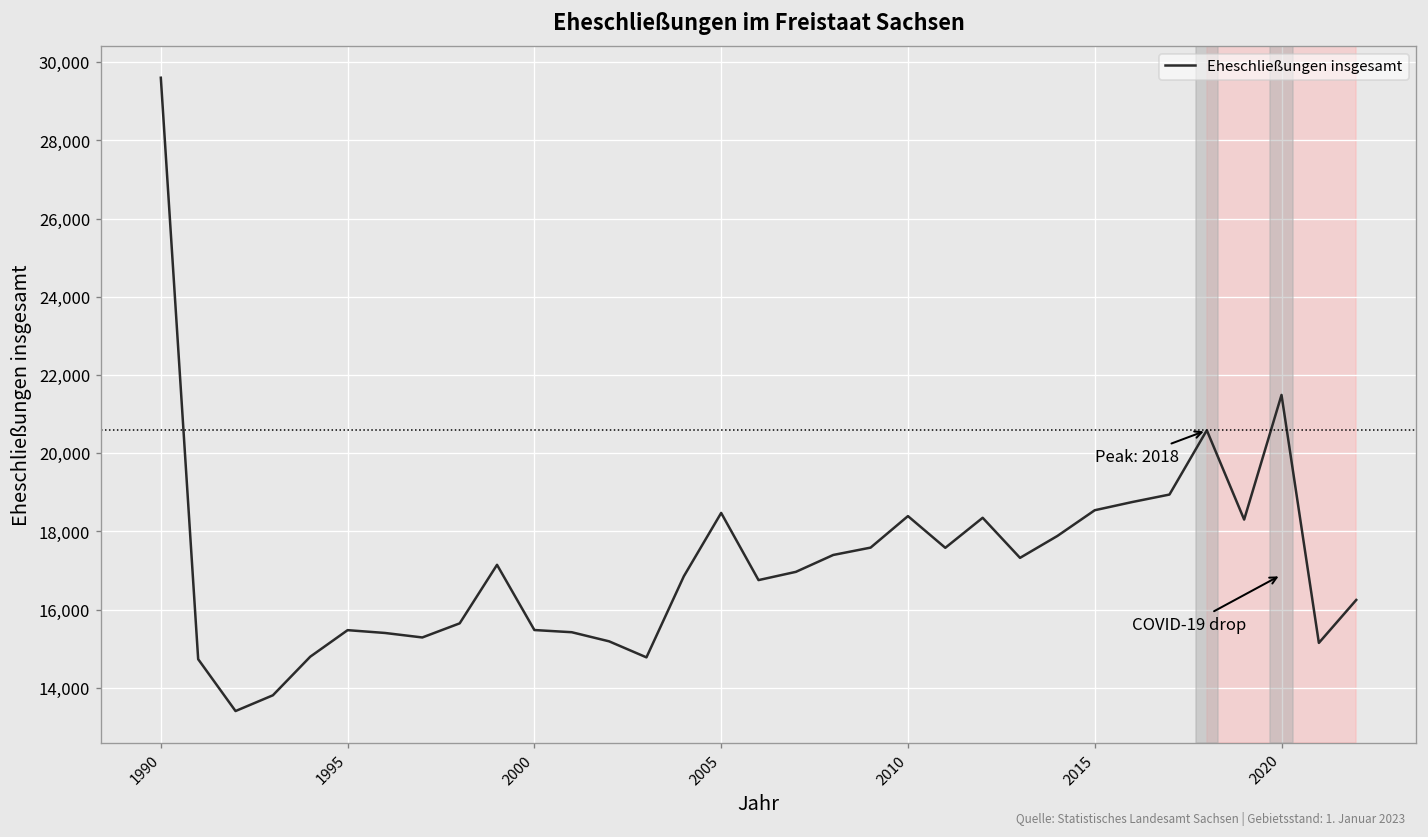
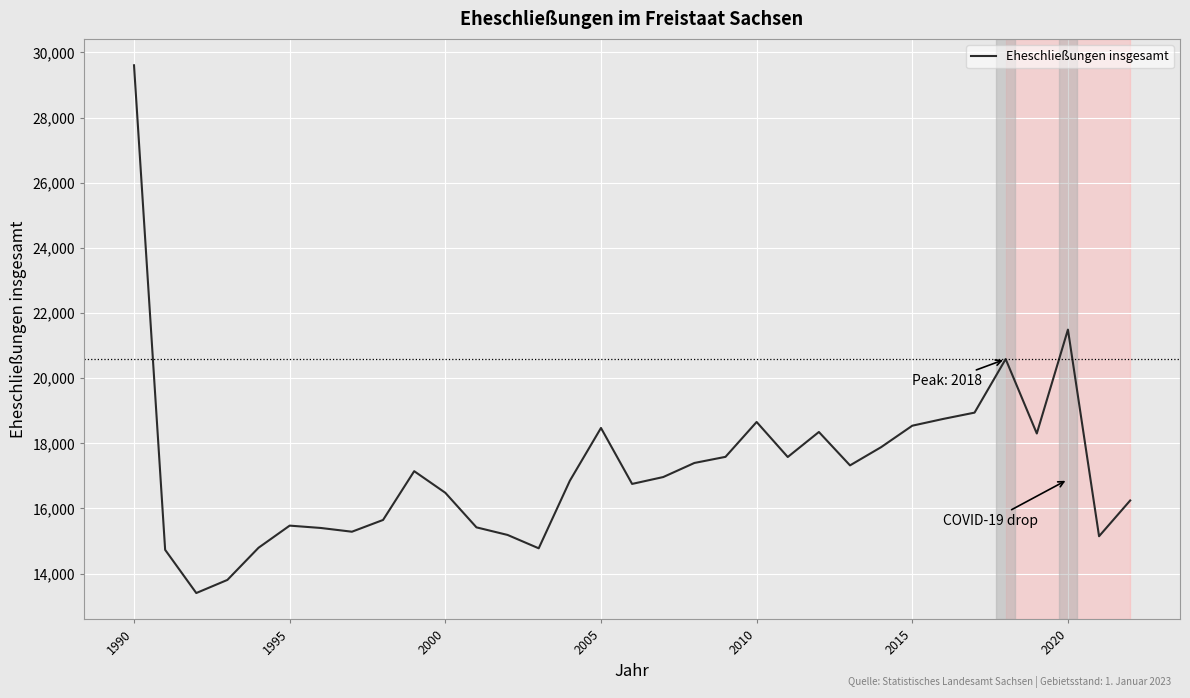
  {
    "1990": "29,600",
    "1995": "15,500",
-   "2000": "15,500",
+   "2000": "16,500",
    "2005": "18,500",
-   "2010": "18,400",
+   "2010": "18,700",
    "2015": "18,500",
    "2020": "21,500"
  }
